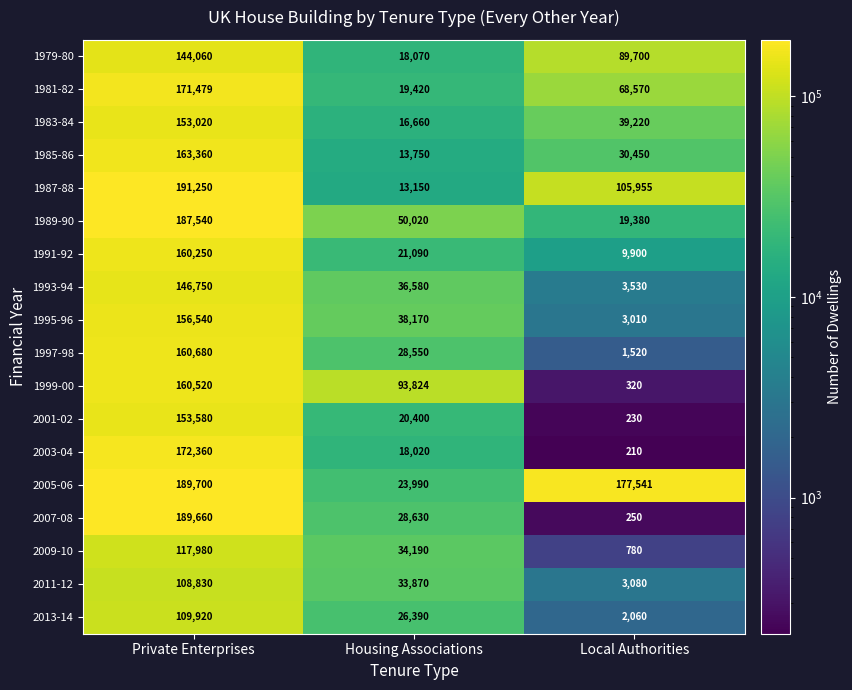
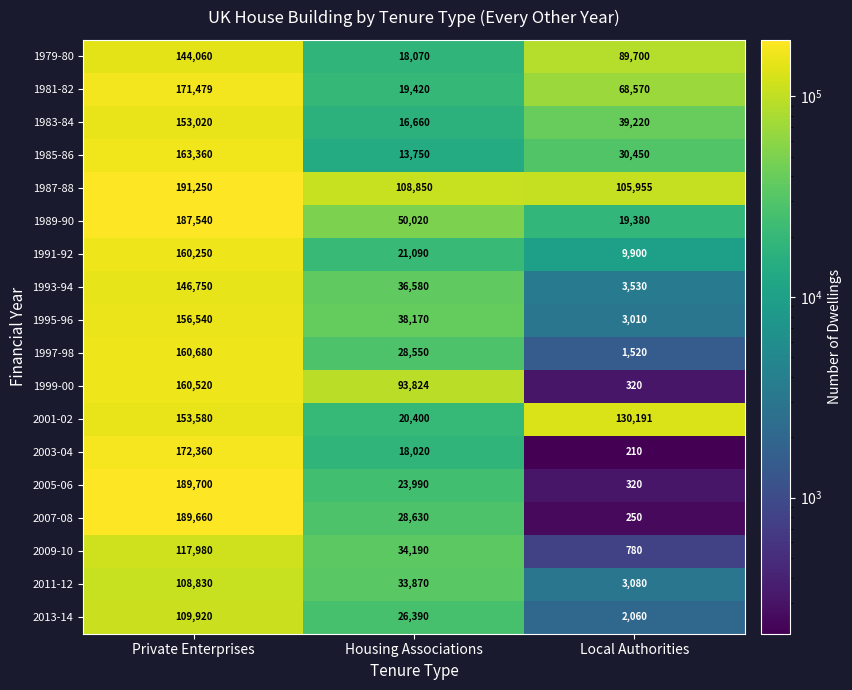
  {
    "1979-80": {
      "Private Enterprises": "144,060",
      "Housing Associations": "18,070",
      "Local Authorities": "89,700"
    },
    "1981-82": {
      "Private Enterprises": "171,479",
      "Housing Associations": "19,420",
      "Local Authorities": "68,570"
    },
    "1983-84": {
      "Private Enterprises": "153,020",
      "Housing Associations": "16,660",
      "Local Authorities": "39,220"
    },
    "1985-86": {
      "Private Enterprises": "163,360",
      "Housing Associations": "13,750",
      "Local Authorities": "30,450"
    },
    "1987-88": {
      "Private Enterprises": "191,250",
-     "Housing Associations": "13,150",
+     "Housing Associations": "108,850",
      "Local Authorities": "105,955"
    },
    "1989-90": {
      "Private Enterprises": "187,540",
      "Housing Associations": "50,020",
      "Local Authorities": "19,380"
    },
    "1991-92": {
      "Private Enterprises": "160,250",
      "Housing Associations": "21,090",
      "Local Authorities": "9,900"
    },
    "1993-94": {
      "Private Enterprises": "146,750",
      "Housing Associations": "36,580",
      "Local Authorities": "3,530"
    },
    "1995-96": {
      "Private Enterprises": "156,540",
      "Housing Associations": "38,170",
      "Local Authorities": "3,010"
    },
    "1997-98": {
      "Private Enterprises": "160,680",
      "Housing Associations": "28,550",
      "Local Authorities": "1,520"
    },
    "1999-00": {
      "Private Enterprises": "160,520",
      "Housing Associations": "93,824",
      "Local Authorities": "320"
    },
    "2001-02": {
      "Private Enterprises": "153,580",
      "Housing Associations": "20,400",
-     "Local Authorities": "230"
+     "Local Authorities": "130,191"
    },
    "2003-04": {
      "Private Enterprises": "172,360",
      "Housing Associations": "18,020",
      "Local Authorities": "210"
    },
    "2005-06": {
      "Private Enterprises": "189,700",
      "Housing Associations": "23,990",
-     "Local Authorities": "177,541"
+     "Local Authorities": "320"
    },
    "2007-08": {
      "Private Enterprises": "189,660",
      "Housing Associations": "28,630",
      "Local Authorities": "250"
    },
    "2009-10": {
      "Private Enterprises": "117,980",
      "Housing Associations": "34,190",
      "Local Authorities": "780"
    },
    "2011-12": {
      "Private Enterprises": "108,830",
      "Housing Associations": "33,870",
      "Local Authorities": "3,080"
    },
    "2013-14": {
      "Private Enterprises": "109,920",
      "Housing Associations": "26,390",
      "Local Authorities": "2,060"
    }
  }
